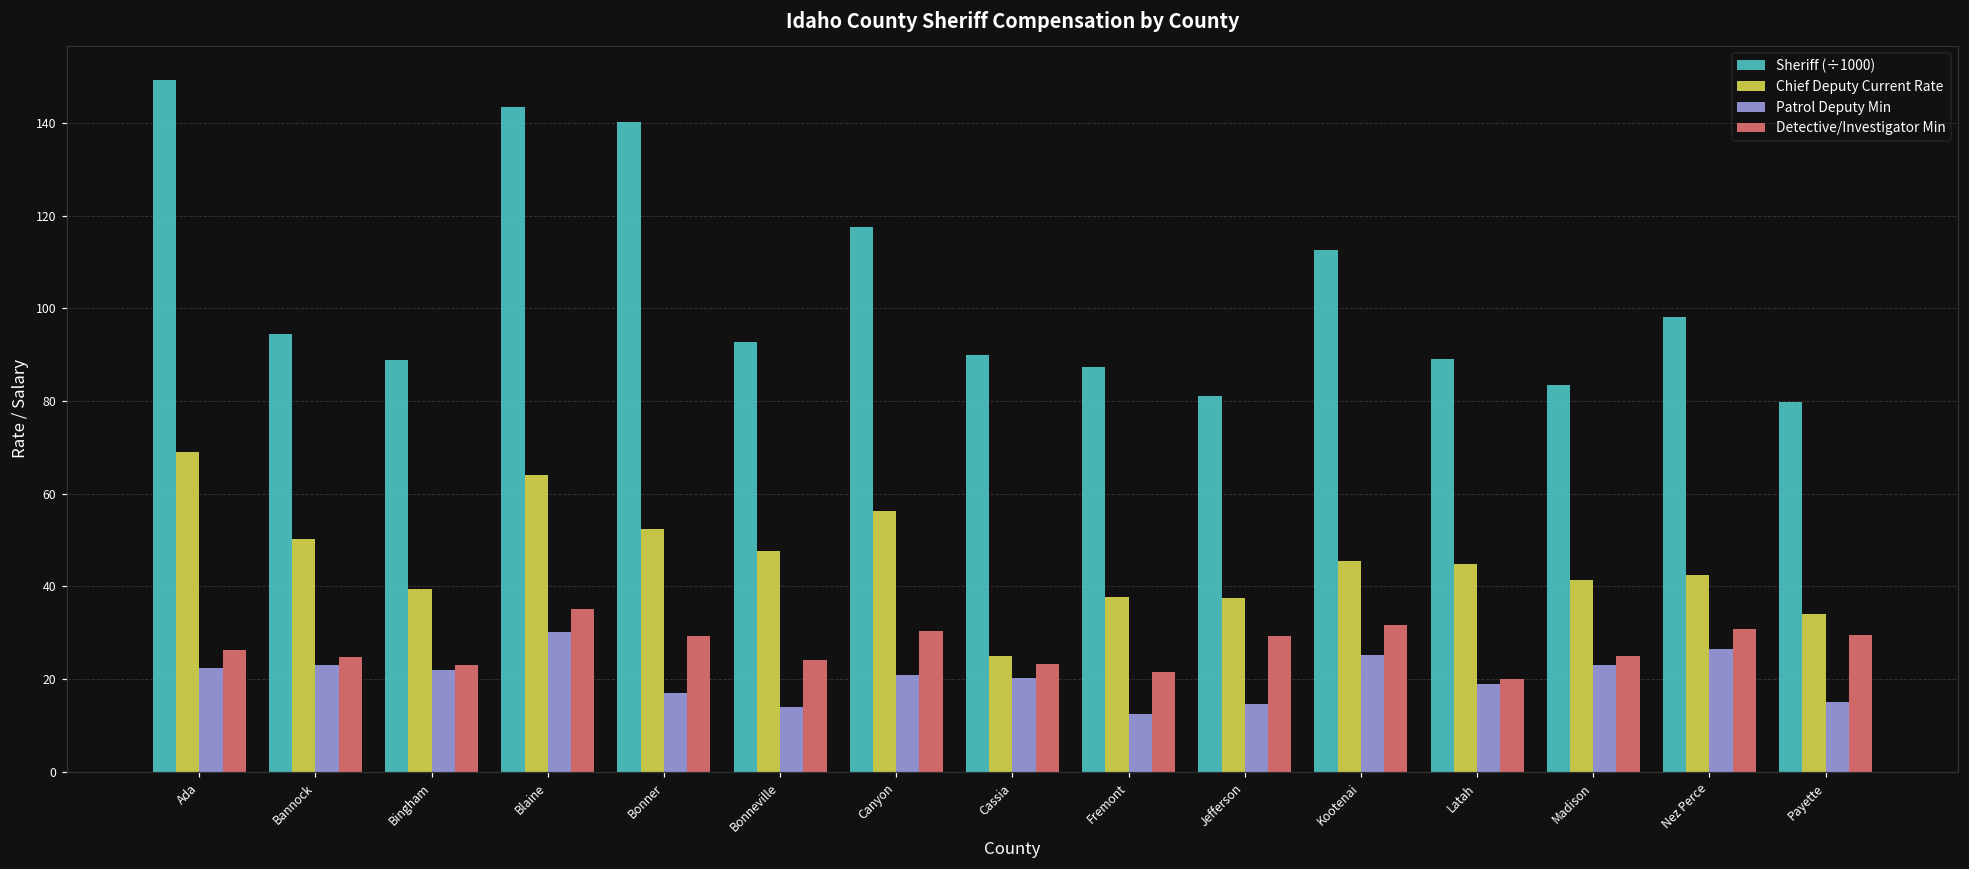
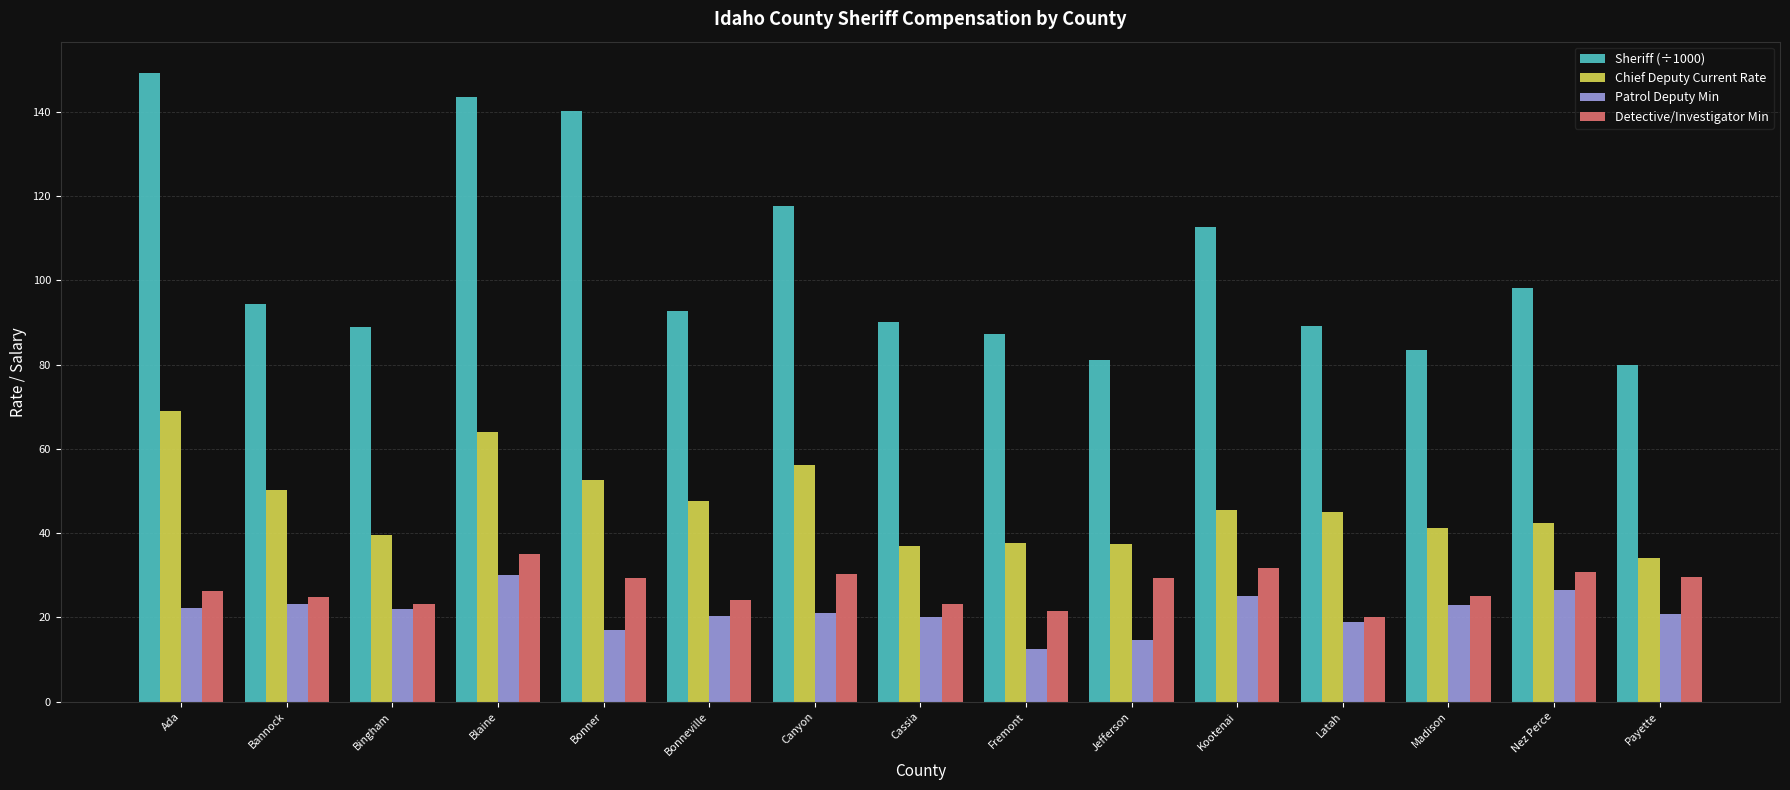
  {
    "Sheriff (÷1000)": {
      "Ada": 149,
      "Bannock": 94,
      "Bingham": 89,
      "Blaine": 143,
      "Bonner": 140,
      "Bonneville": 93,
      "Canyon": 118,
      "Cassia": 90,
      "Fremont": 87,
      "Jefferson": 81,
      "Kootenai": 113,
      "Latah": 89,
      "Madison": 83,
      "Nez Perce": 98,
      "Payette": 80
    },
    "Chief Deputy Current Rate": {
      "Ada": 69,
      "Bannock": 50,
      "Bingham": 40,
      "Blaine": 64,
      "Bonner": 53,
      "Bonneville": 48,
      "Canyon": 56,
-     "Cassia": 25,
+     "Cassia": 37,
      "Fremont": 38,
      "Jefferson": 38,
      "Kootenai": 45,
      "Latah": 45,
      "Madison": 41,
      "Nez Perce": 42,
      "Payette": 34
    },
    "Patrol Deputy Min": {
      "Ada": 22,
      "Bannock": 23,
      "Bingham": 22,
      "Blaine": 30,
      "Bonner": 17,
-     "Bonneville": 14,
+     "Bonneville": 20,
      "Canyon": 21,
      "Cassia": 20,
      "Fremont": 13,
      "Jefferson": 15,
      "Kootenai": 25,
      "Latah": 19,
      "Madison": 23,
      "Nez Perce": 27,
-     "Payette": 15
+     "Payette": 21
    },
    "Detective/Investigator Min": {
      "Ada": 26,
      "Bannock": 25,
      "Bingham": 23,
      "Blaine": 35,
      "Bonner": 29,
      "Bonneville": 24,
      "Canyon": 30,
      "Cassia": 23,
      "Fremont": 22,
      "Jefferson": 29,
      "Kootenai": 32,
      "Latah": 20,
      "Madison": 25,
      "Nez Perce": 31,
      "Payette": 30
    }
  }
